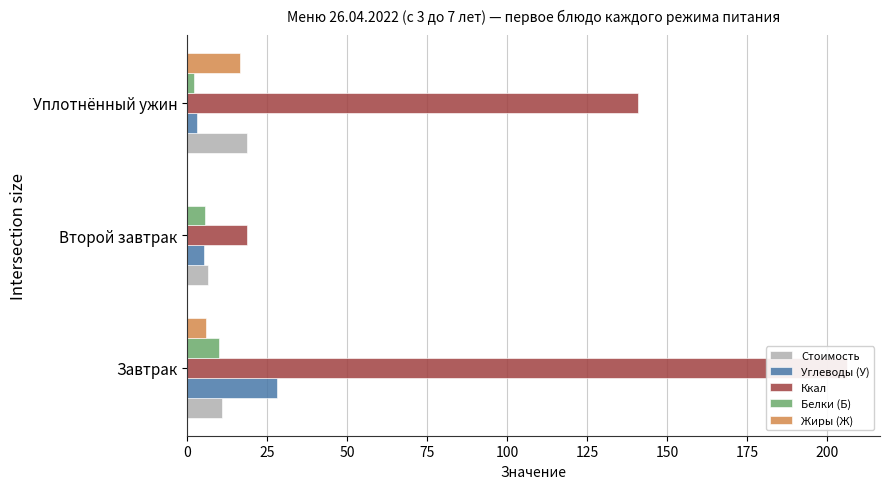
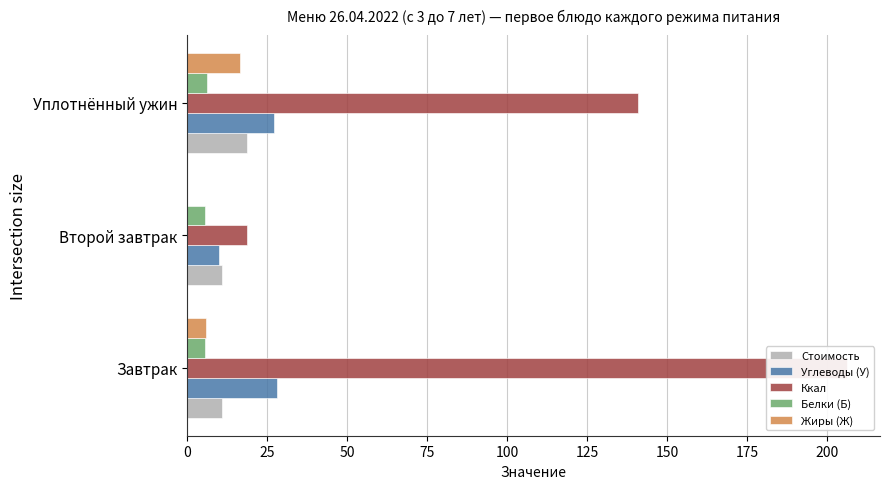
  {
    "Стоимость": {
      "Уплотнённый ужин": 19,
-     "Второй завтрак": 7,
+     "Второй завтрак": 11,
      "Завтрак": 11
    },
    "Углеводы (У)": {
-     "Уплотнённый ужин": 3,
-     "Второй завтрак": 5,
+     "Уплотнённый ужин": 27,
+     "Второй завтрак": 10,
      "Завтрак": 28
    },
    "Ккал": {
      "Уплотнённый ужин": 141,
      "Второй завтрак": 19
    },
    "Белки (Б)": {
-     "Уплотнённый ужин": 2,
+     "Уплотнённый ужин": 6,
      "Второй завтрак": 6,
-     "Завтрак": 10
+     "Завтрак": 6
    },
    "Жиры (Ж)": {
      "Уплотнённый ужин": 16,
      "Второй завтрак": 0,
      "Завтрак": 6
    }
  }
